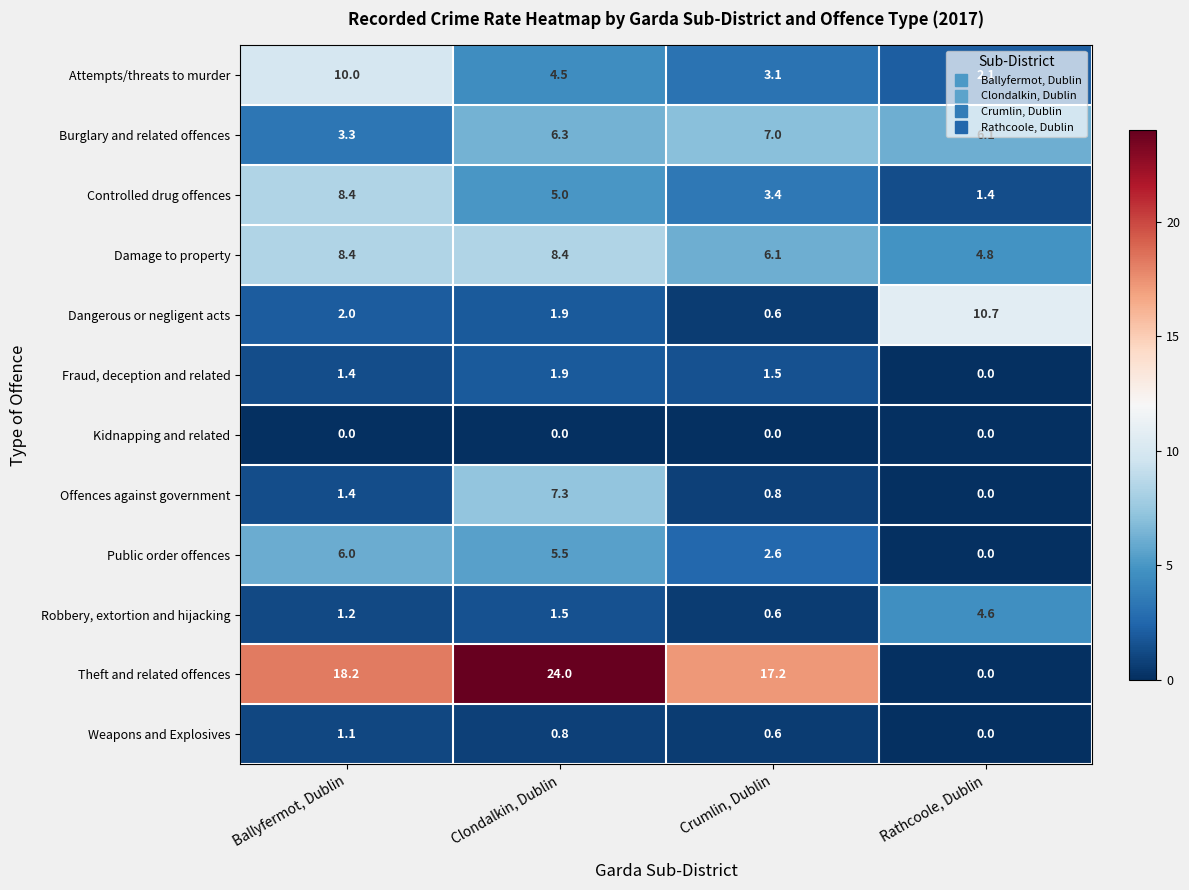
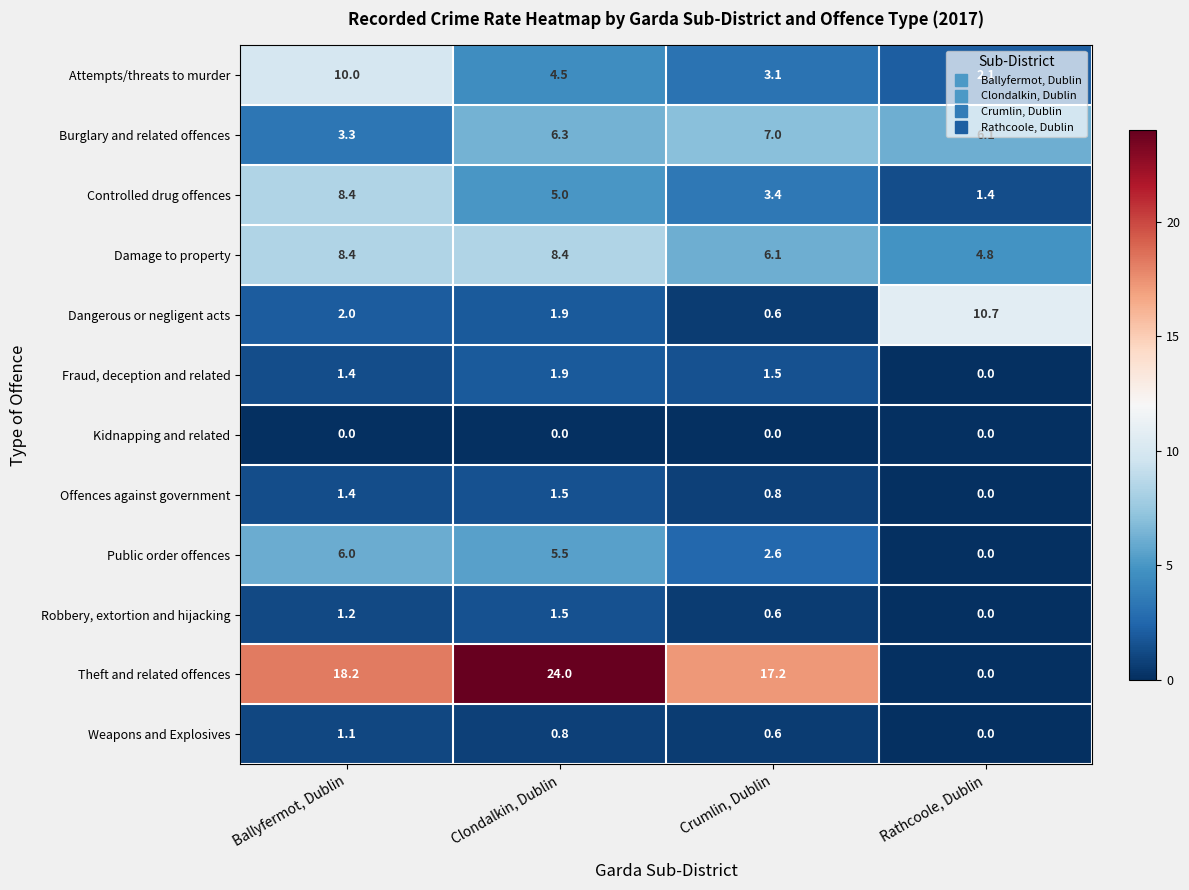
  {
    "Attempts/threats to murder": {
      "Ballyfermot, Dublin": 10.0,
      "Clondalkin, Dublin": 4.5,
      "Crumlin, Dublin": 3.1
    },
    "Burglary and related offences": {
      "Ballyfermot, Dublin": 3.3,
      "Clondalkin, Dublin": 6.3,
      "Crumlin, Dublin": 7.0
    },
    "Controlled drug offences": {
      "Ballyfermot, Dublin": 8.4,
      "Clondalkin, Dublin": 5.0,
      "Crumlin, Dublin": 3.4,
      "Rathcoole, Dublin": 1.4
    },
    "Damage to property": {
      "Ballyfermot, Dublin": 8.4,
      "Clondalkin, Dublin": 8.4,
      "Crumlin, Dublin": 6.1,
      "Rathcoole, Dublin": 4.8
    },
    "Dangerous or negligent acts": {
      "Ballyfermot, Dublin": 2.0,
      "Clondalkin, Dublin": 1.9,
      "Crumlin, Dublin": 0.6,
      "Rathcoole, Dublin": 10.7
    },
    "Fraud, deception and related": {
      "Ballyfermot, Dublin": 1.4,
      "Clondalkin, Dublin": 1.9,
      "Crumlin, Dublin": 1.5,
      "Rathcoole, Dublin": 0.0
    },
    "Kidnapping and related": {
      "Ballyfermot, Dublin": 0.0,
      "Clondalkin, Dublin": 0.0,
      "Crumlin, Dublin": 0.0,
      "Rathcoole, Dublin": 0.0
    },
    "Offences against government": {
      "Ballyfermot, Dublin": 1.4,
-     "Clondalkin, Dublin": 7.3,
+     "Clondalkin, Dublin": 1.5,
      "Crumlin, Dublin": 0.8,
      "Rathcoole, Dublin": 0.0
    },
    "Public order offences": {
      "Ballyfermot, Dublin": 6.0,
      "Clondalkin, Dublin": 5.5,
      "Crumlin, Dublin": 2.6,
      "Rathcoole, Dublin": 0.0
    },
    "Robbery, extortion and hijacking": {
      "Ballyfermot, Dublin": 1.2,
      "Clondalkin, Dublin": 1.5,
      "Crumlin, Dublin": 0.6,
-     "Rathcoole, Dublin": 4.6
+     "Rathcoole, Dublin": 0.0
    },
    "Theft and related offences": {
      "Ballyfermot, Dublin": 18.2,
      "Clondalkin, Dublin": 24.0,
      "Crumlin, Dublin": 17.2,
      "Rathcoole, Dublin": 0.0
    },
    "Weapons and Explosives": {
      "Ballyfermot, Dublin": 1.1,
      "Clondalkin, Dublin": 0.8,
      "Crumlin, Dublin": 0.6,
      "Rathcoole, Dublin": 0.0
    }
  }
